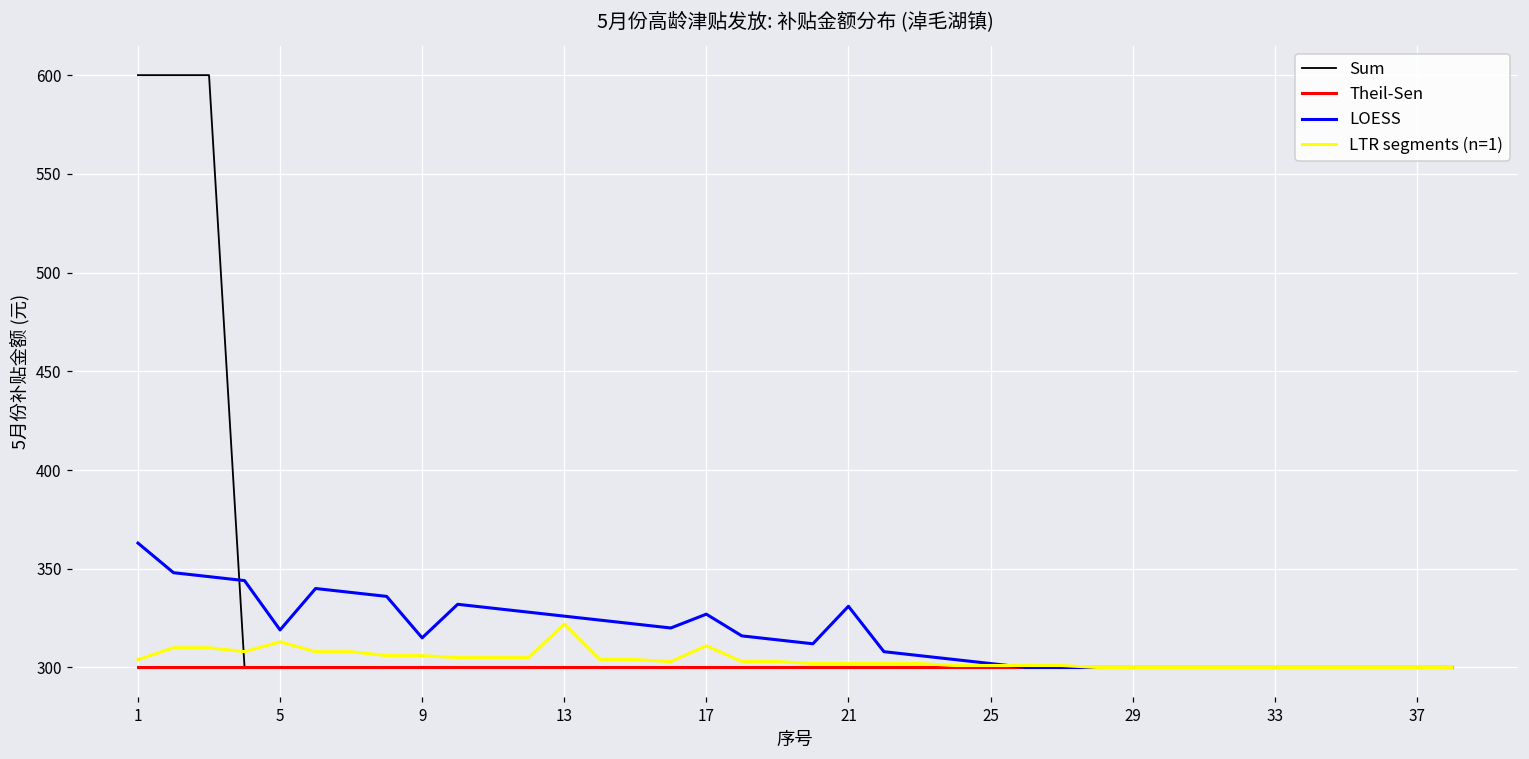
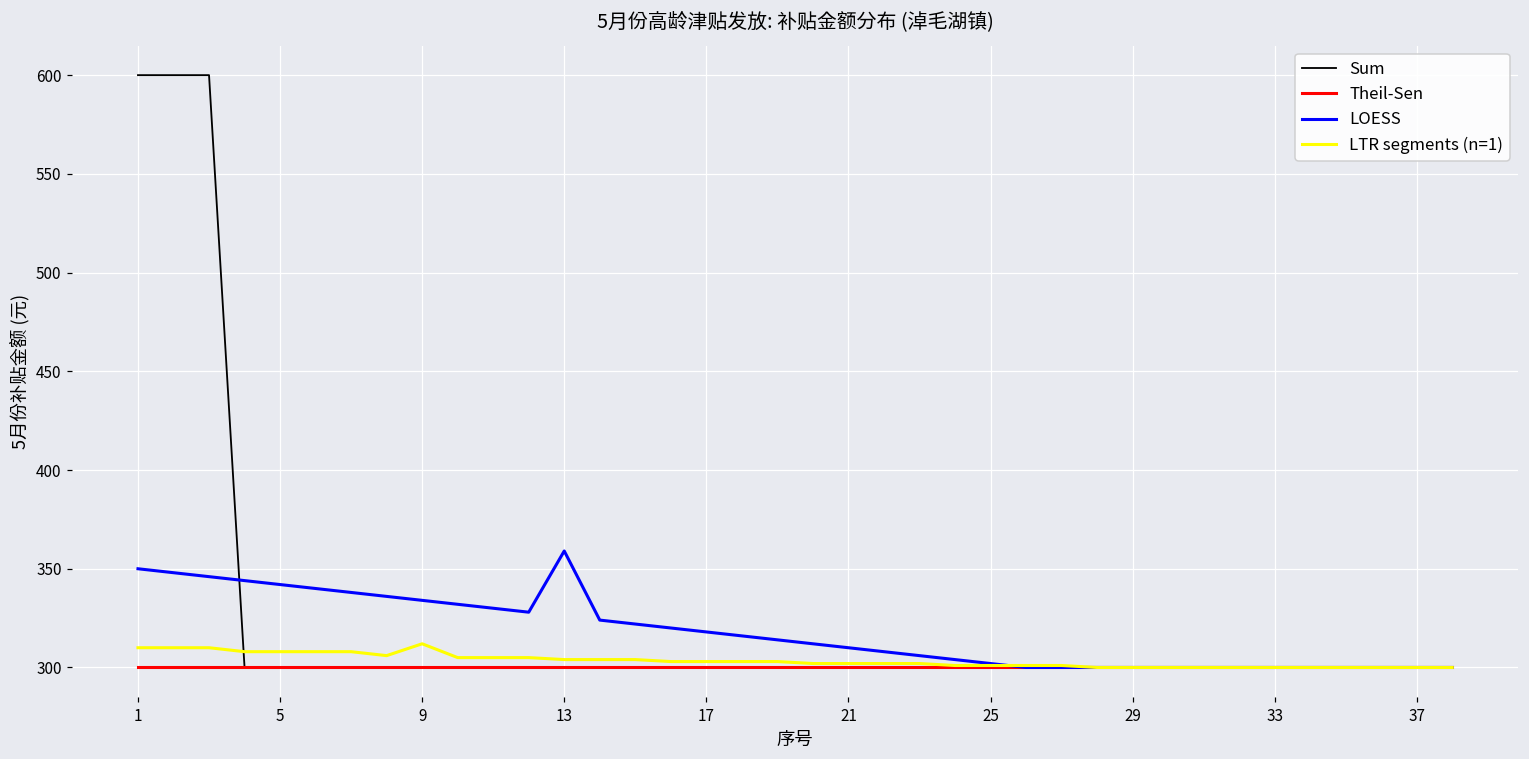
  {
    "Sum": {
      "1": 600
    },
    "Theil-Sen": {
      "1": 300
    },
    "LOESS": {
-     "1": 363,
-     "5": 319,
-     "9": 315,
-     "13": 326,
-     "17": 327,
-     "21": 331
+     "1": 350,
+     "5": 342,
+     "9": 334,
+     "13": 359,
+     "17": 318,
+     "21": 310
    },
    "LTR segments (n=1)": {
-     "1": 304,
-     "5": 313,
-     "9": 306,
-     "13": 322,
-     "17": 311,
+     "1": 310,
+     "5": 308,
+     "9": 312,
+     "13": 304,
+     "17": 303,
      "21": 302
    }
  }
